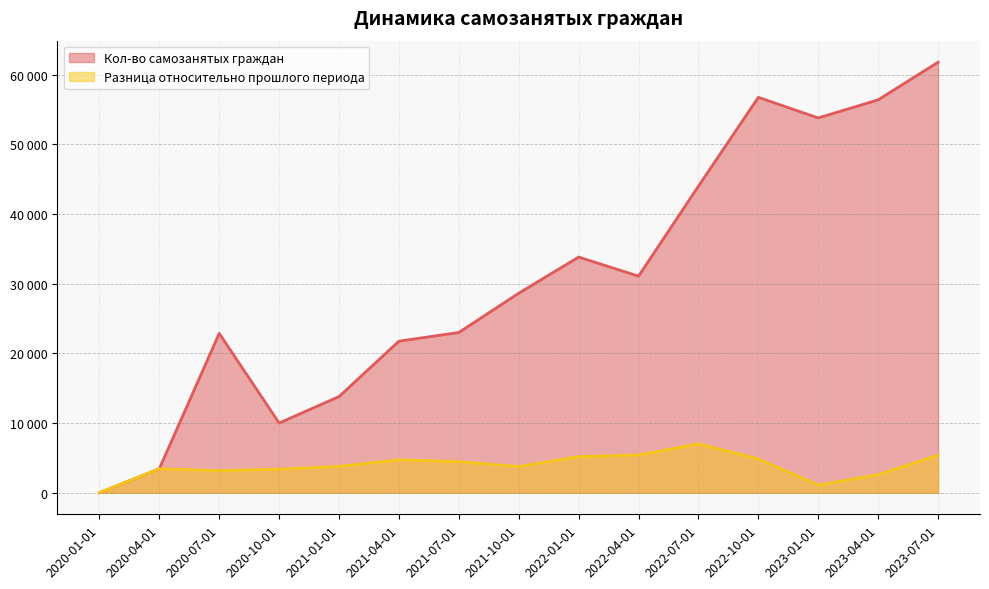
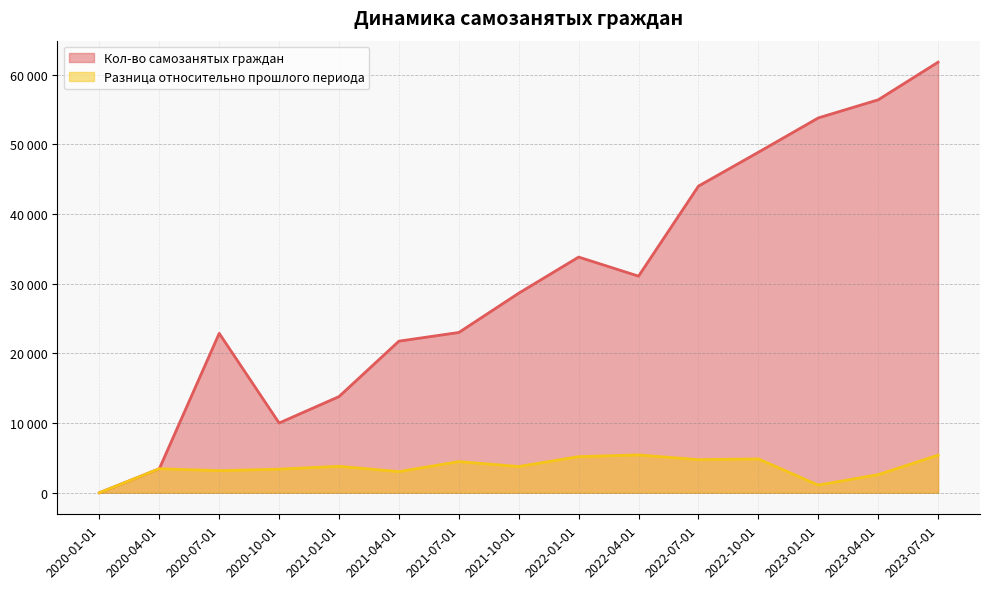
  {
    "Кол-во самозанятых граждан": {
      "2020-07-01": 23000,
      "2020-10-01": 10000,
      "2021-01-01": 14000,
      "2021-04-01": 22000,
      "2021-07-01": 23000,
      "2021-10-01": 29000,
      "2022-01-01": 34000,
      "2022-04-01": 31000,
      "2022-07-01": 44000,
-     "2022-10-01": 57000,
+     "2022-10-01": 49000,
      "2023-01-01": 54000,
      "2023-04-01": 56000,
      "2023-07-01": 62000
    },
    "Разница относительно прошлого периода": {
      "2020-07-01": 3000,
      "2020-10-01": 3000,
      "2021-01-01": 4000,
-     "2021-04-01": 5000,
+     "2021-04-01": 3000,
      "2021-07-01": 4000,
      "2021-10-01": 4000,
      "2022-01-01": 5000,
      "2022-04-01": 5000,
-     "2022-07-01": 7000,
+     "2022-07-01": 5000,
      "2022-10-01": 5000,
      "2023-01-01": 1000,
      "2023-04-01": 3000,
      "2023-07-01": 5000
    }
  }
